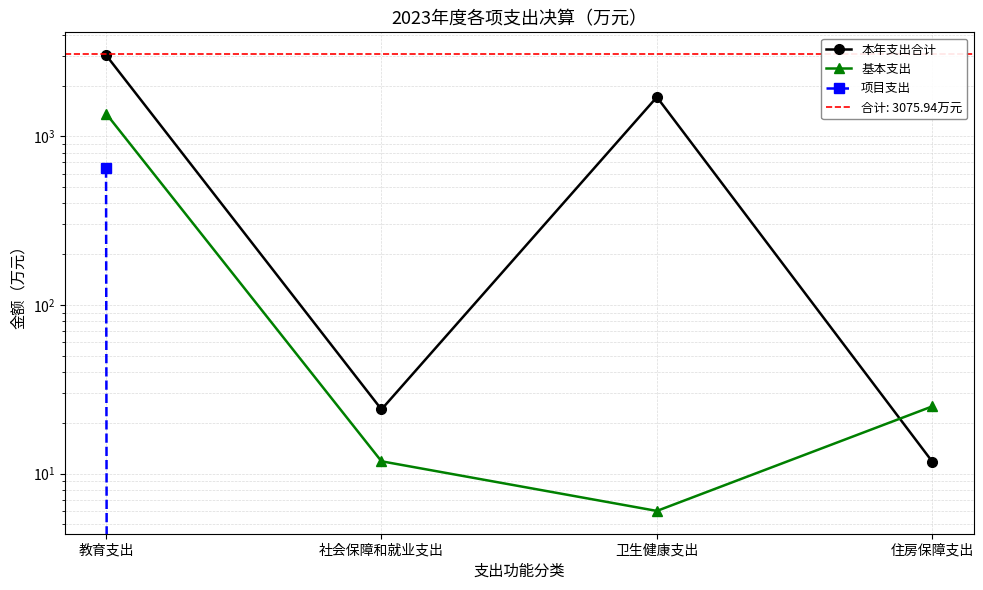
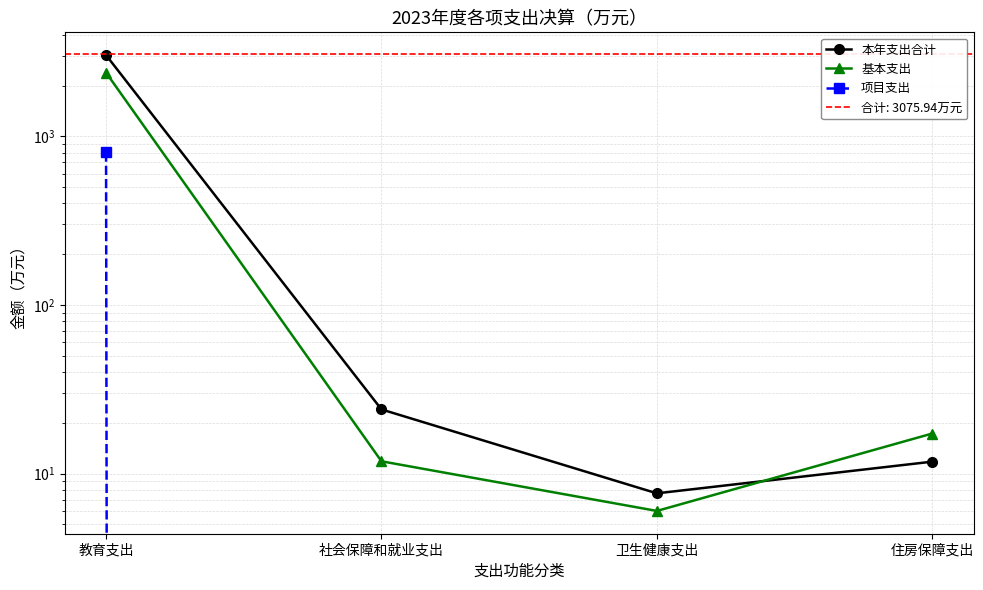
  {
    "本年支出合计": {
      "教育支出": 3000,
      "社会保障和就业支出": 24,
-     "卫生健康支出": 1700,
+     "卫生健康支出": 8,
      "住房保障支出": 12
    },
    "基本支出": {
-     "教育支出": 1400,
+     "教育支出": 2400,
      "社会保障和就业支出": 12,
      "卫生健康支出": 6,
-     "住房保障支出": 25
+     "住房保障支出": 17
    },
    "项目支出": {
-     "教育支出": 640
+     "教育支出": 800
    }
  }
